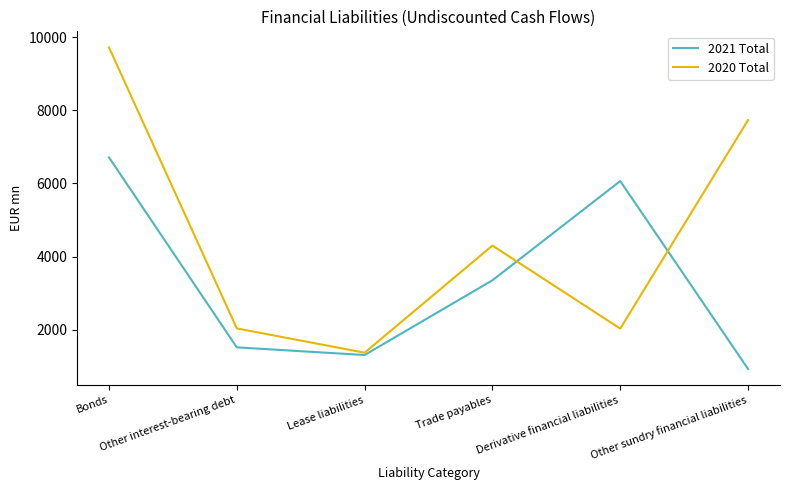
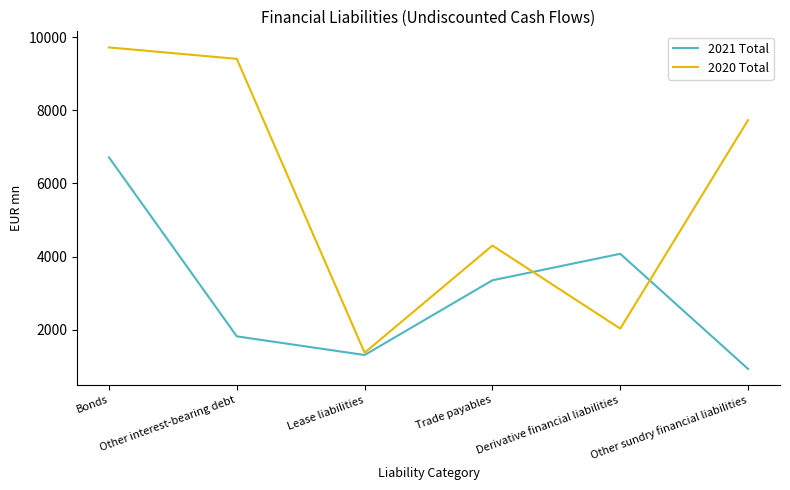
  {
    "2021 Total": {
      "Bonds": 6700,
-     "Other interest-bearing debt": 1500,
+     "Other interest-bearing debt": 1800,
      "Trade payables": 3400,
-     "Derivative financial liabilities": 6100,
+     "Derivative financial liabilities": 4100,
      "Other sundry financial liabilities": 900
    },
    "2020 Total": {
      "Bonds": 9700,
-     "Other interest-bearing debt": 2000,
+     "Other interest-bearing debt": 9400,
      "Trade payables": 4300,
      "Derivative financial liabilities": 2000,
      "Other sundry financial liabilities": 7700
    }
  }
